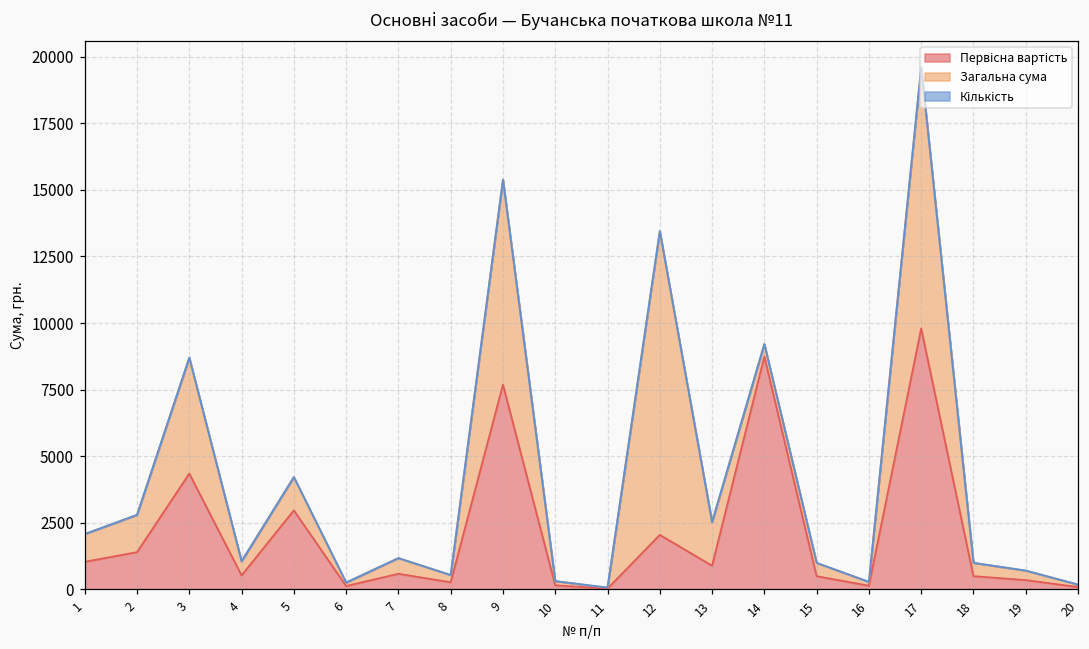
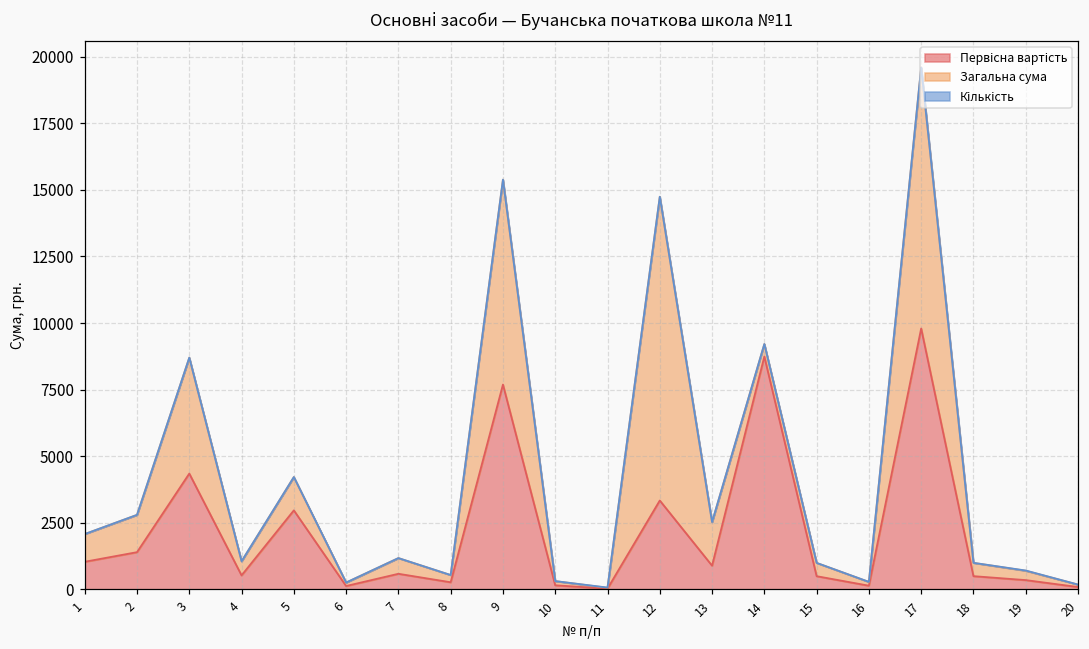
  {
    "Первісна вартість": {
      "1": 1000,
      "2": 1400,
      "3": 4400,
      "4": 500,
      "5": 3000,
      "6": 100,
      "7": 600,
      "8": 300,
      "9": 7700,
      "10": 200,
-     "12": 2000,
+     "12": 3300,
      "13": 900,
      "14": 8700,
      "15": 500,
      "16": 100,
      "17": 9800,
      "18": 500,
      "19": 400
    },
    "Кількість": {
      "1": 1000,
      "2": 1400,
      "3": 4400,
      "4": 500,
      "5": 1300,
      "6": 100,
      "7": 600,
      "8": 300,
      "9": 7700,
      "10": 200,
      "12": 11400,
      "13": 1600,
      "14": 500,
      "15": 500,
      "16": 100,
      "18": 500,
      "19": 400
    }
  }
